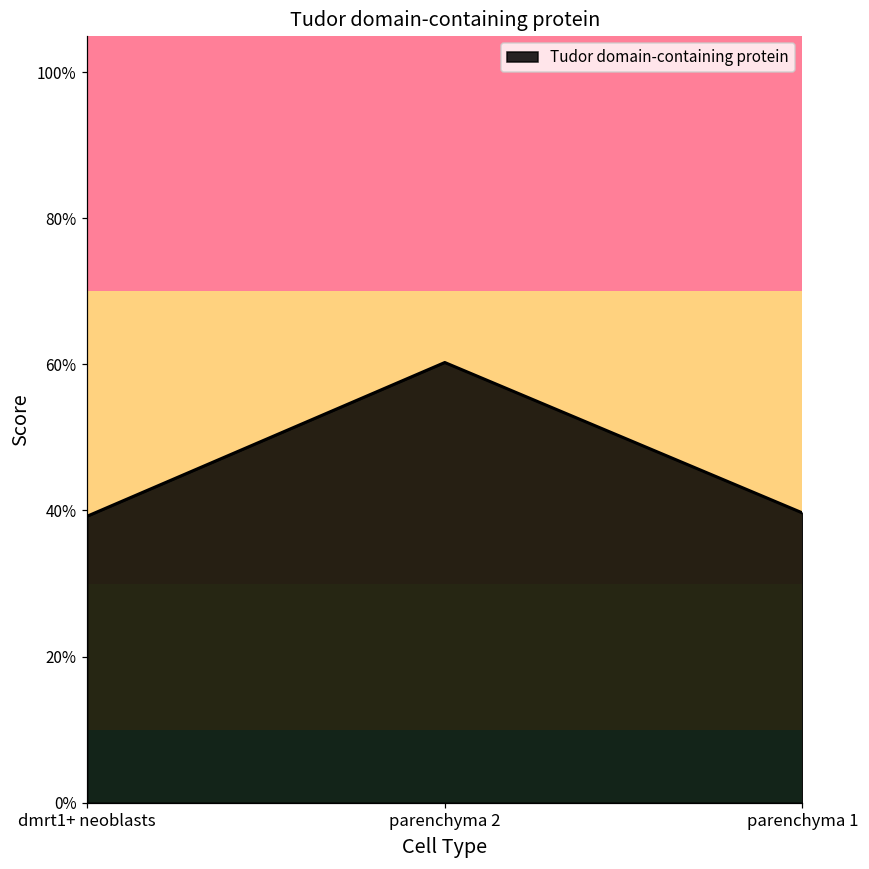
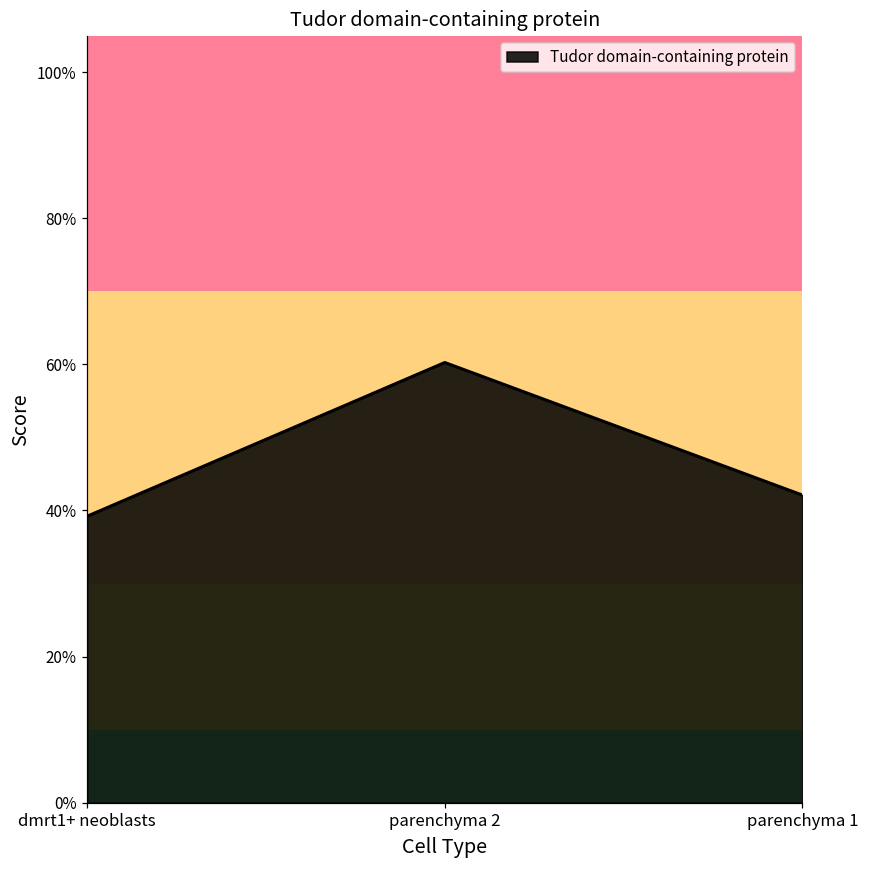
  {
    "dmrt1+ neoblasts": "39%",
    "parenchyma 2": "60%",
-   "parenchyma 1": "40%"
+   "parenchyma 1": "42%"
  }
